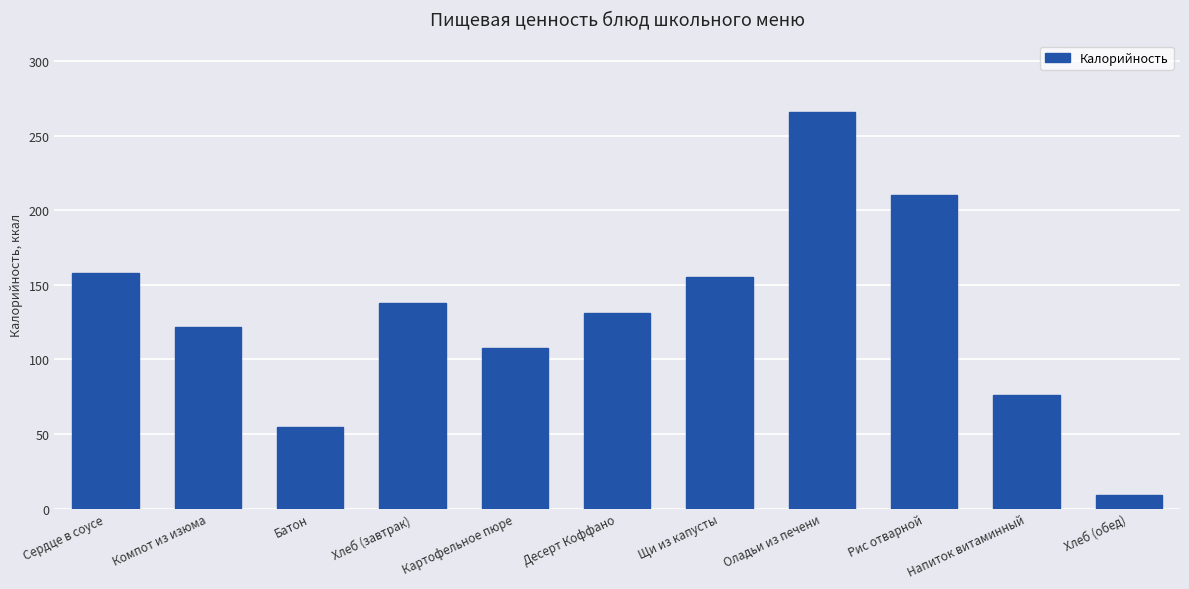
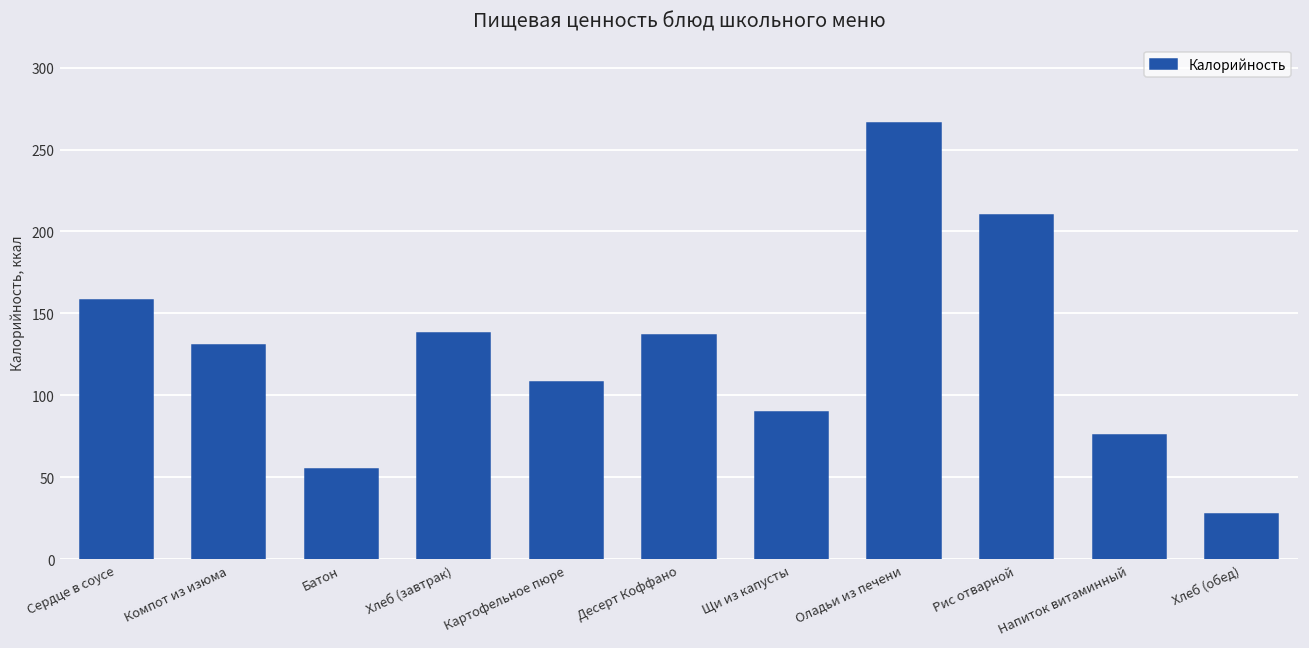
  {
    "Сердце в соусе": 158,
-   "Компот из изюма": 122,
+   "Компот из изюма": 131,
    "Батон": 55,
    "Хлеб (завтрак)": 138,
    "Картофельное пюре": 108,
-   "Десерт Коффано": 131,
-   "Щи из капусты": 155,
+   "Десерт Коффано": 137,
+   "Щи из капусты": 90,
    "Оладьи из печени": 266,
    "Рис отварной": 210,
    "Напиток витаминный": 76,
-   "Хлеб (обед)": 9
+   "Хлеб (обед)": 28
  }
